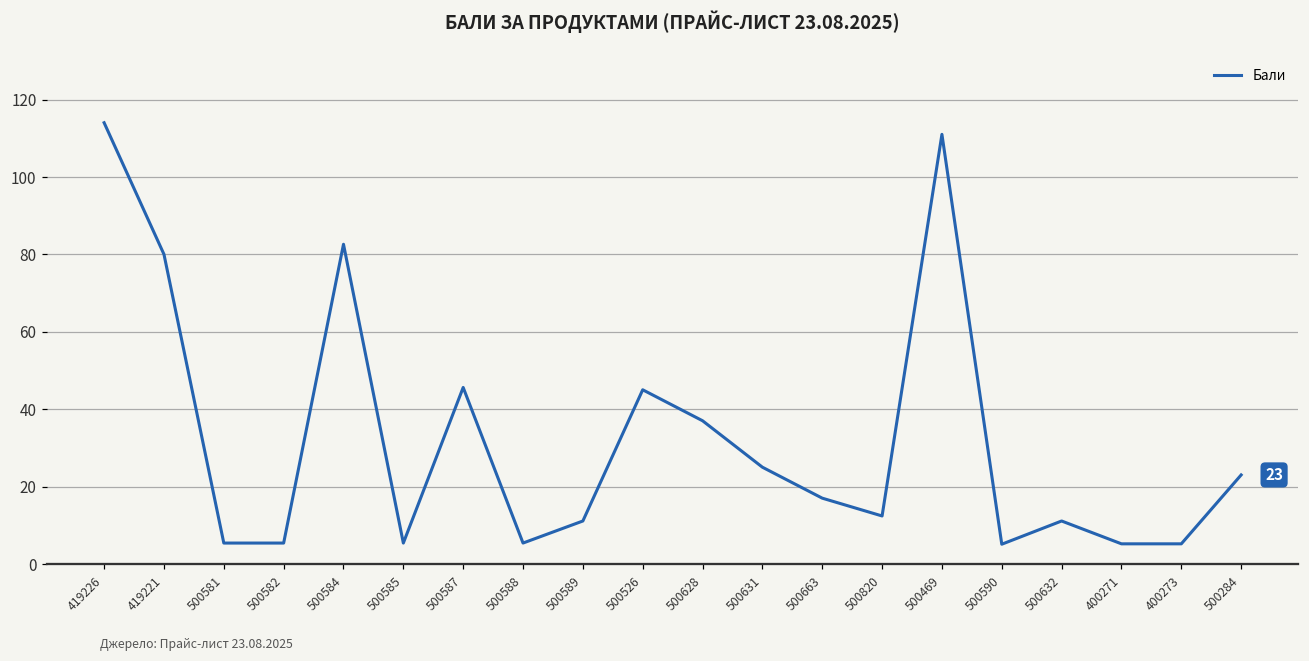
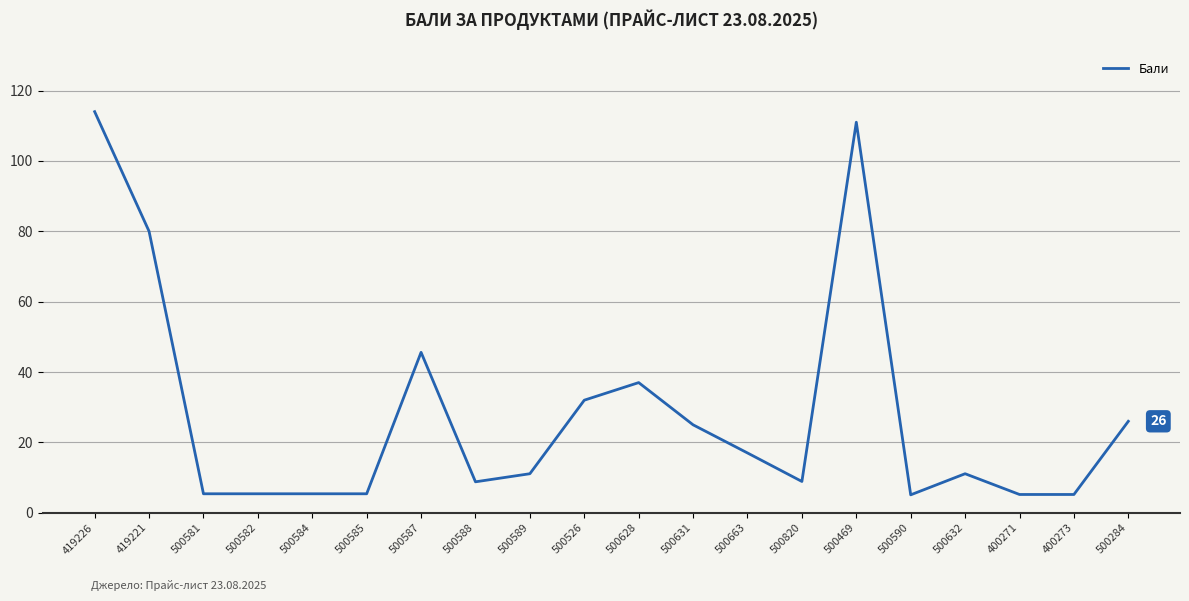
  {
-   "500584": 83,
-   "500588": 5,
-   "500526": 45,
-   "500820": 12,
-   "500284": 23
+   "500584": 5,
+   "500588": 9,
+   "500526": 32,
+   "500820": 9,
+   "500284": 26
  }
